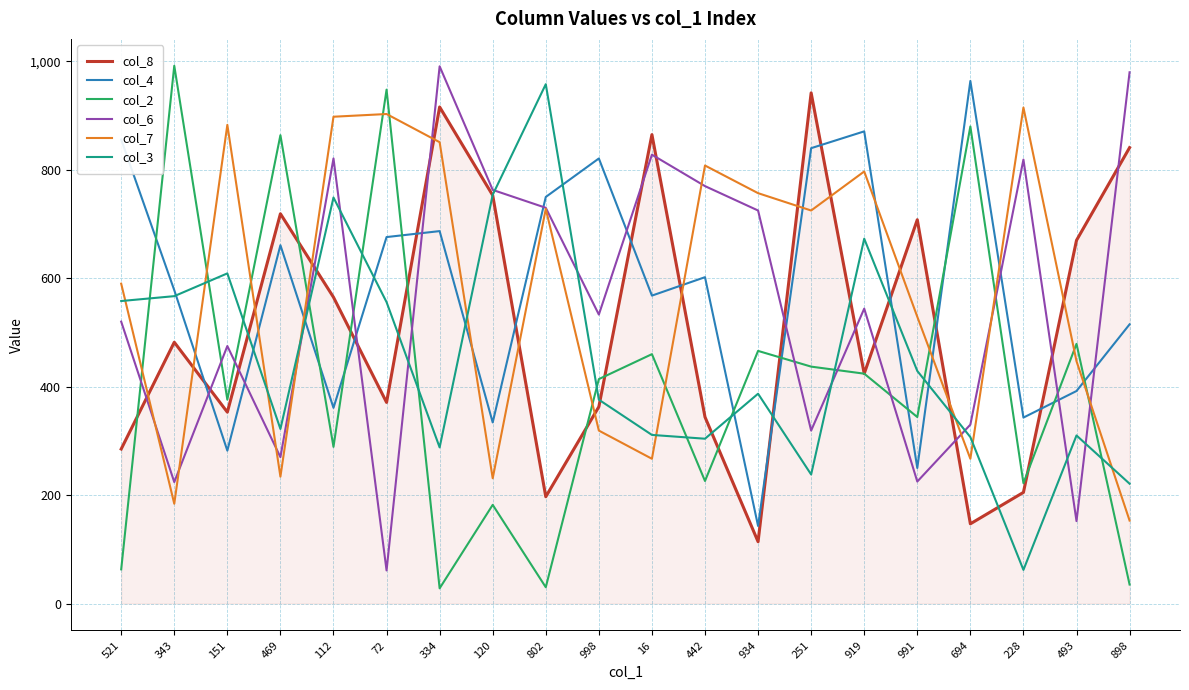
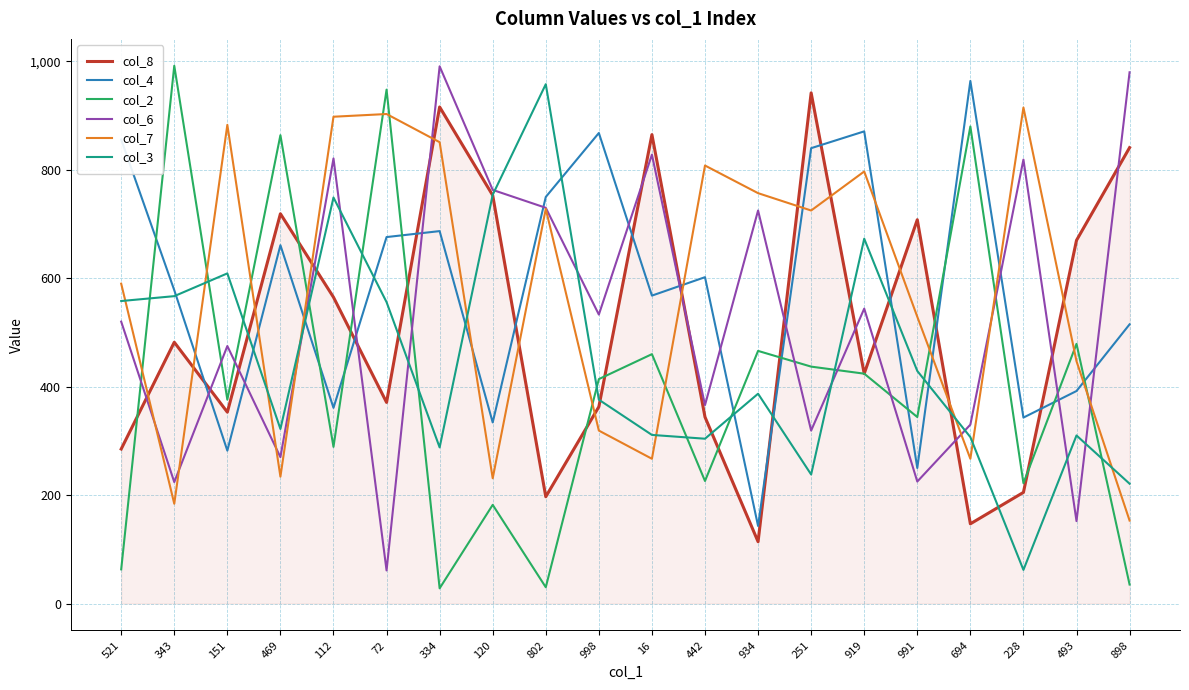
  {
    "col_8": {
      "521": 290,
      "343": 480,
      "151": 350,
      "469": 720,
      "112": 570,
      "72": 370,
      "334": 920,
      "802": 200,
      "998": 360,
      "16": 870,
      "442": 340,
      "934": 110,
      "251": 940,
      "991": 710,
      "694": 150,
      "228": 210,
      "493": 670,
      "898": 840
    },
    "col_4": {
      "343": 580,
      "151": 280,
      "469": 660,
      "112": 360,
      "72": 680,
      "334": 690,
      "120": 330,
      "802": 750,
-     "998": 820,
+     "998": 870,
      "16": 570,
      "442": 600,
      "934": 140,
      "251": 840,
      "919": 870,
      "991": 250,
      "694": 960,
      "228": 340,
      "493": 390,
      "898": 520
    },
    "col_6": {
      "521": 520,
      "343": 220,
      "151": 480,
      "469": 270,
      "112": 820,
      "72": 60,
      "334": 990,
      "120": 760,
      "998": 530,
      "16": 830,
-     "442": 770,
+     "442": 370,
      "934": 730,
      "251": 320,
      "919": 540,
      "991": 230,
      "694": 330,
      "228": 820,
      "493": 150,
      "898": 980
    },
    "col_7": {
      "521": 590,
      "343": 180,
      "151": 880,
      "469": 230,
      "112": 900,
      "72": 900,
      "334": 850,
      "120": 230,
      "998": 320,
      "16": 270,
      "442": 810,
      "934": 760,
      "251": 730,
      "919": 800,
      "991": 530,
      "694": 270,
      "228": 920,
      "493": 450,
      "898": 150
    }
  }
